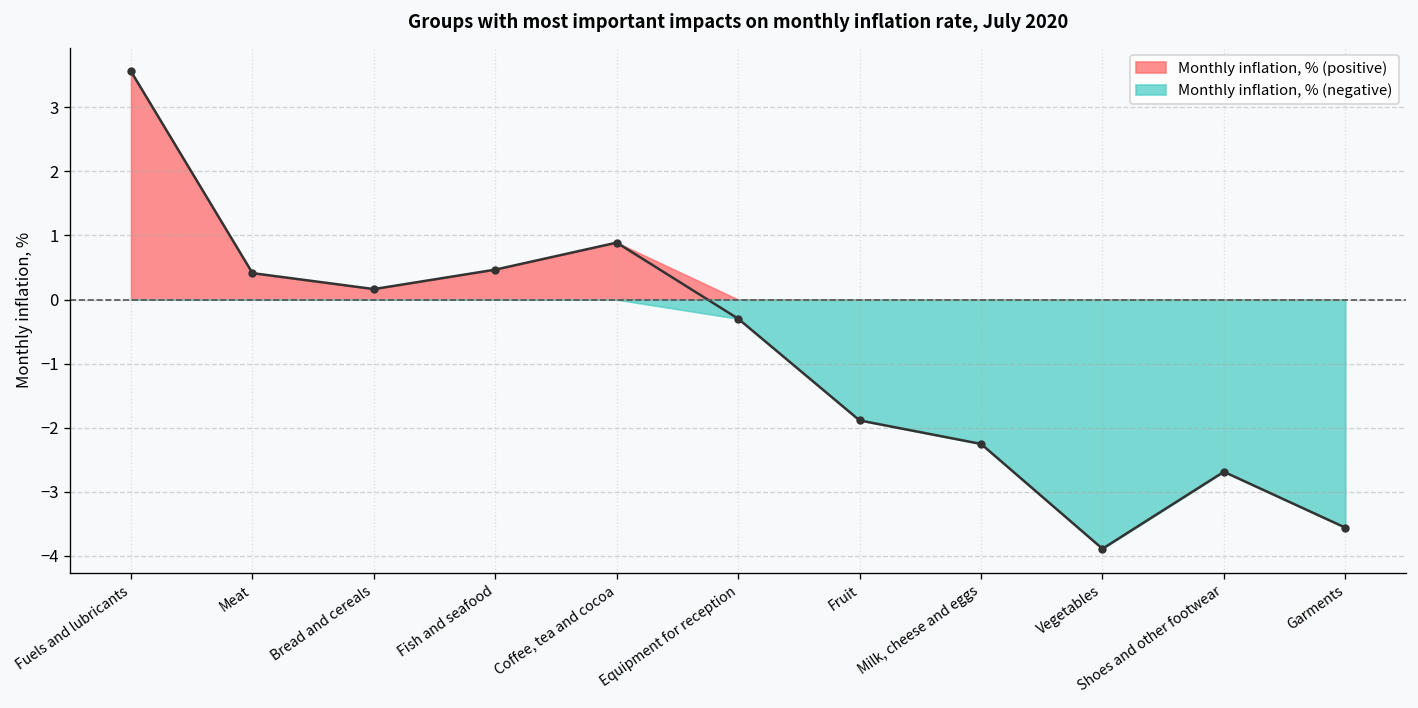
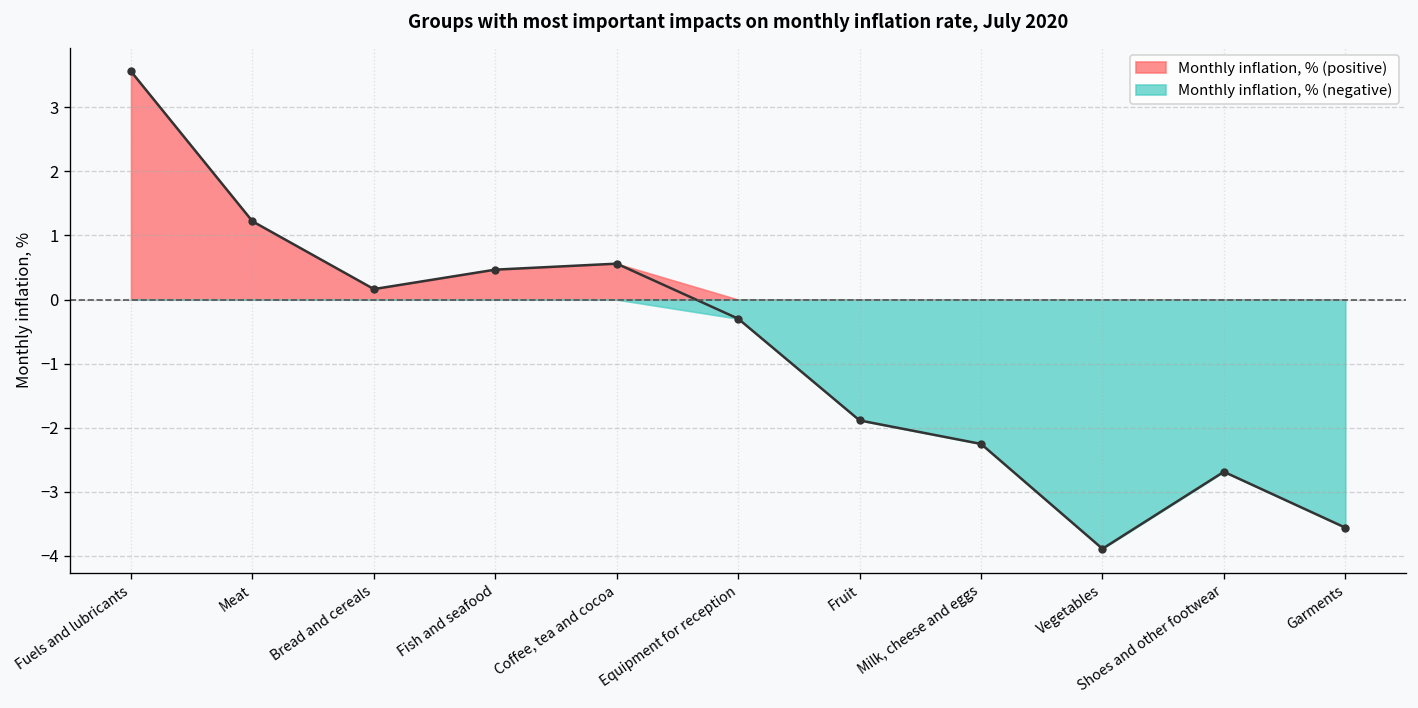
  {
    "Monthly inflation, % (positive)": {
-     "Meat": 0.4,
-     "Coffee, tea and cocoa": 0.9
+     "Meat": 1.2,
+     "Coffee, tea and cocoa": 0.6
    },
    "Monthly inflation, % (negative)": {
      "Fuels and lubricants": 0.0,
      "Meat": 0.0,
      "Bread and cereals": 0.0,
      "Fish and seafood": 0.0,
      "Coffee, tea and cocoa": 0.0
    }
  }
